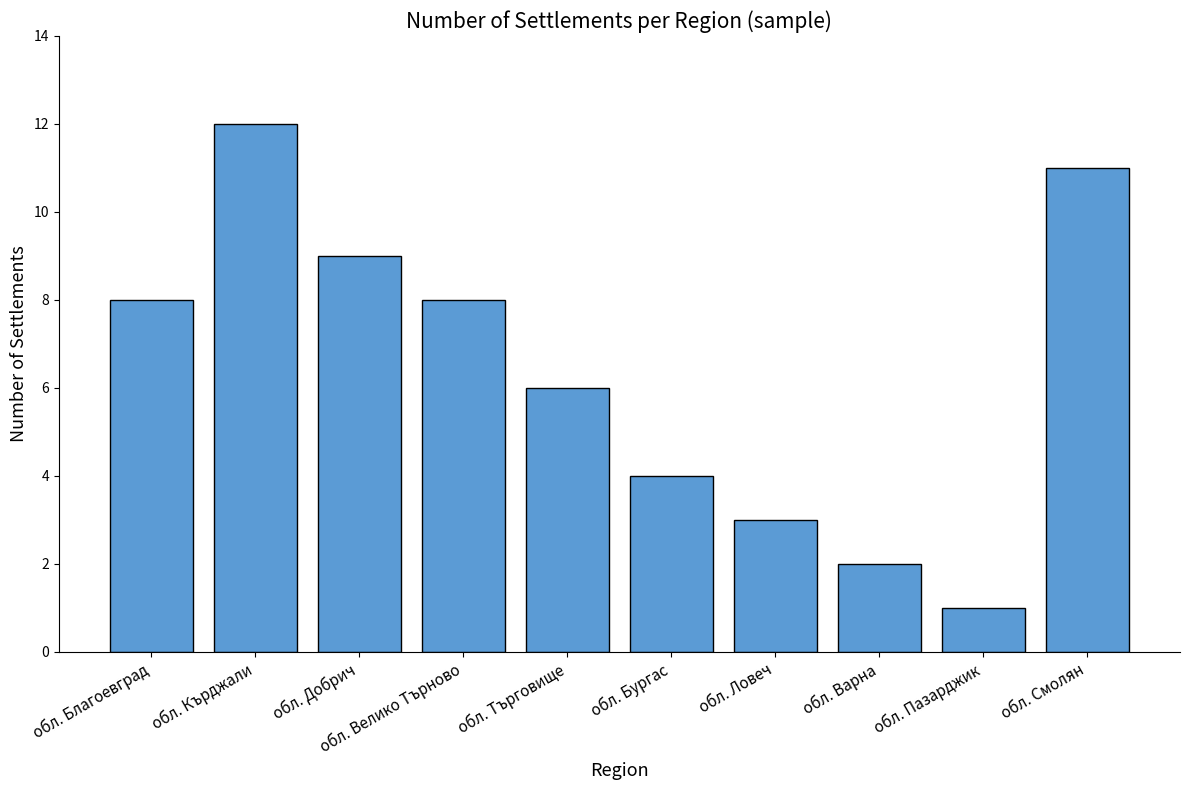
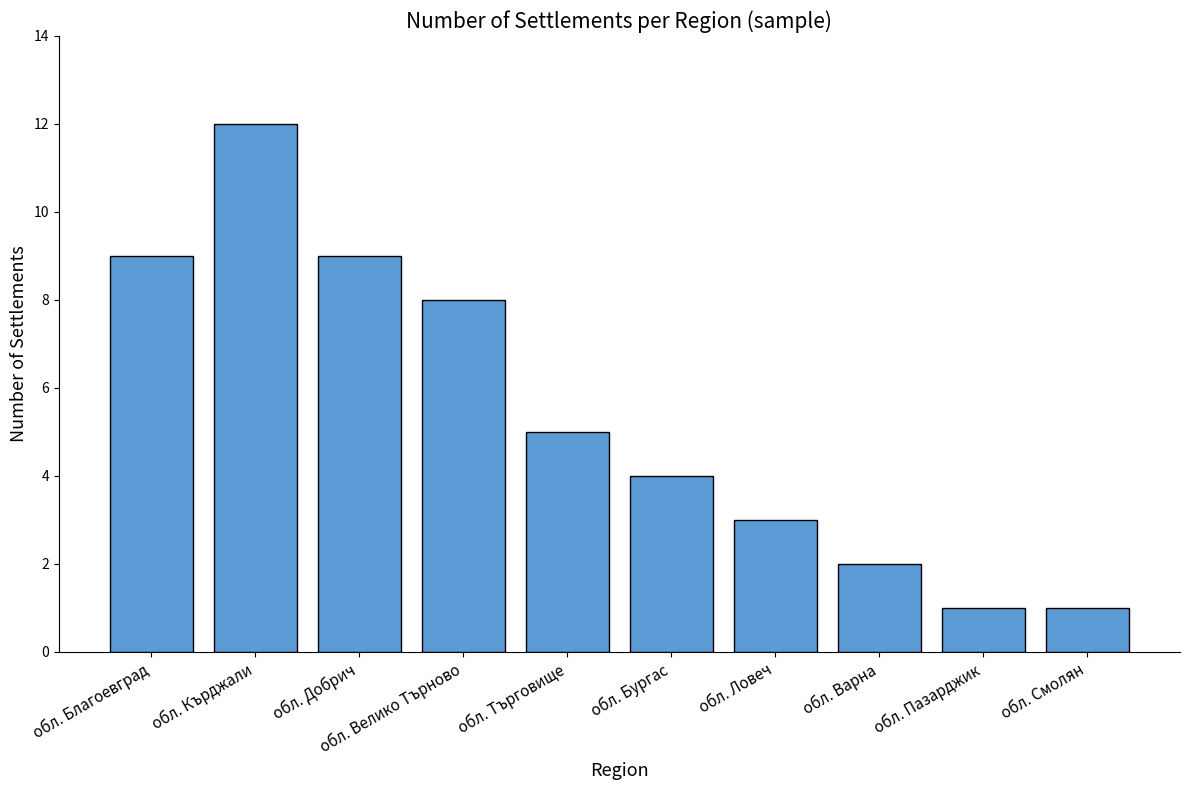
  {
-   "обл. Благоевград": 8,
+   "обл. Благоевград": 9,
    "обл. Кърджали": 12,
    "обл. Добрич": 9,
    "обл. Велико Търново": 8,
-   "обл. Търговище": 6,
+   "обл. Търговище": 5,
    "обл. Бургас": 4,
    "обл. Ловеч": 3,
    "обл. Варна": 2,
    "обл. Пазарджик": 1,
-   "обл. Смолян": 11
+   "обл. Смолян": 1
  }
